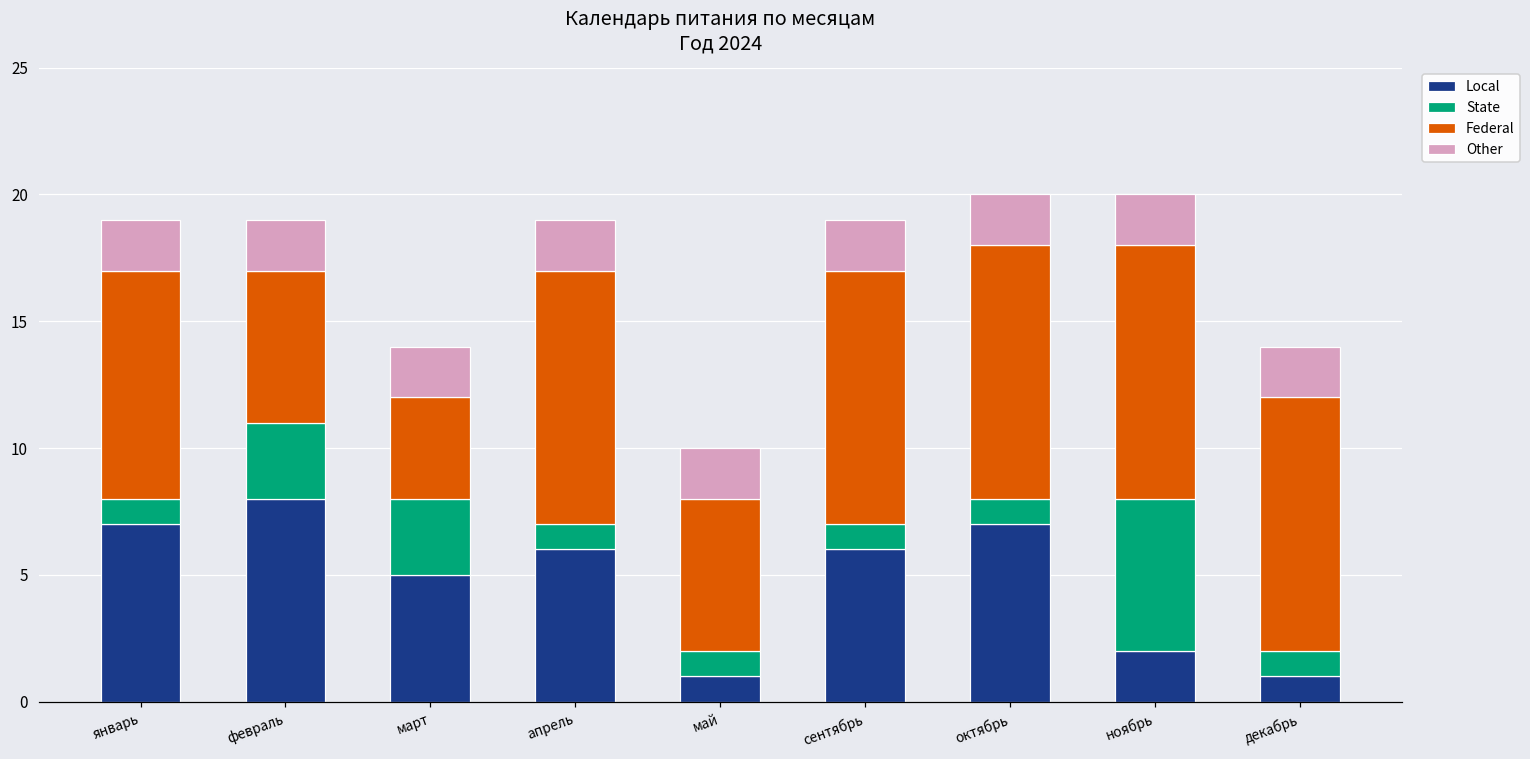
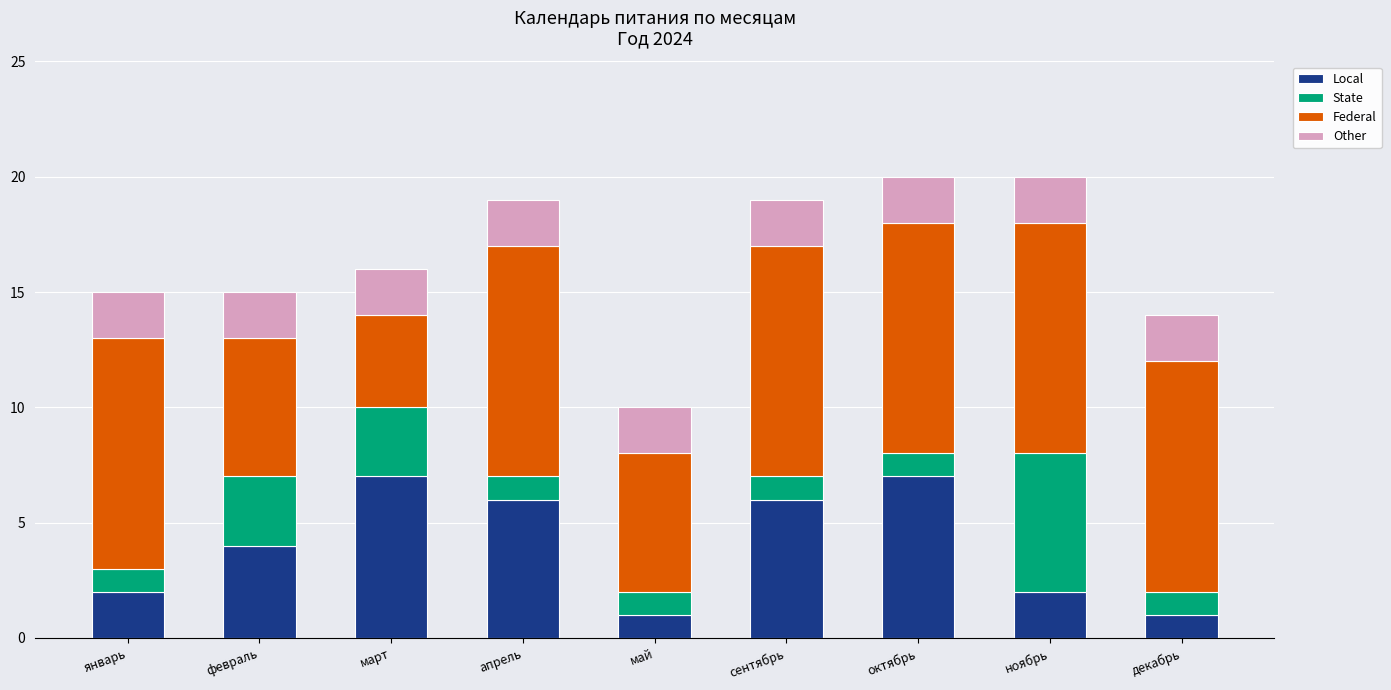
  {
    "Local": {
-     "январь": 7,
-     "февраль": 8,
-     "март": 5,
+     "январь": 2,
+     "февраль": 4,
+     "март": 7,
      "апрель": 6,
      "май": 1,
      "сентябрь": 6,
      "октябрь": 7,
      "ноябрь": 2,
      "декабрь": 1
    },
    "State": {
      "январь": 1,
      "февраль": 3,
      "март": 3,
      "апрель": 1,
      "май": 1,
      "сентябрь": 1,
      "октябрь": 1,
      "ноябрь": 6,
      "декабрь": 1
    },
    "Federal": {
-     "январь": 9,
+     "январь": 10,
      "февраль": 6,
      "март": 4,
      "апрель": 10,
      "май": 6,
      "сентябрь": 10,
      "октябрь": 10,
      "ноябрь": 10,
      "декабрь": 10
    },
    "Other": {
      "январь": 2,
      "февраль": 2,
      "март": 2,
      "апрель": 2,
      "май": 2,
      "сентябрь": 2,
      "октябрь": 2,
      "ноябрь": 2,
      "декабрь": 2
    }
  }
